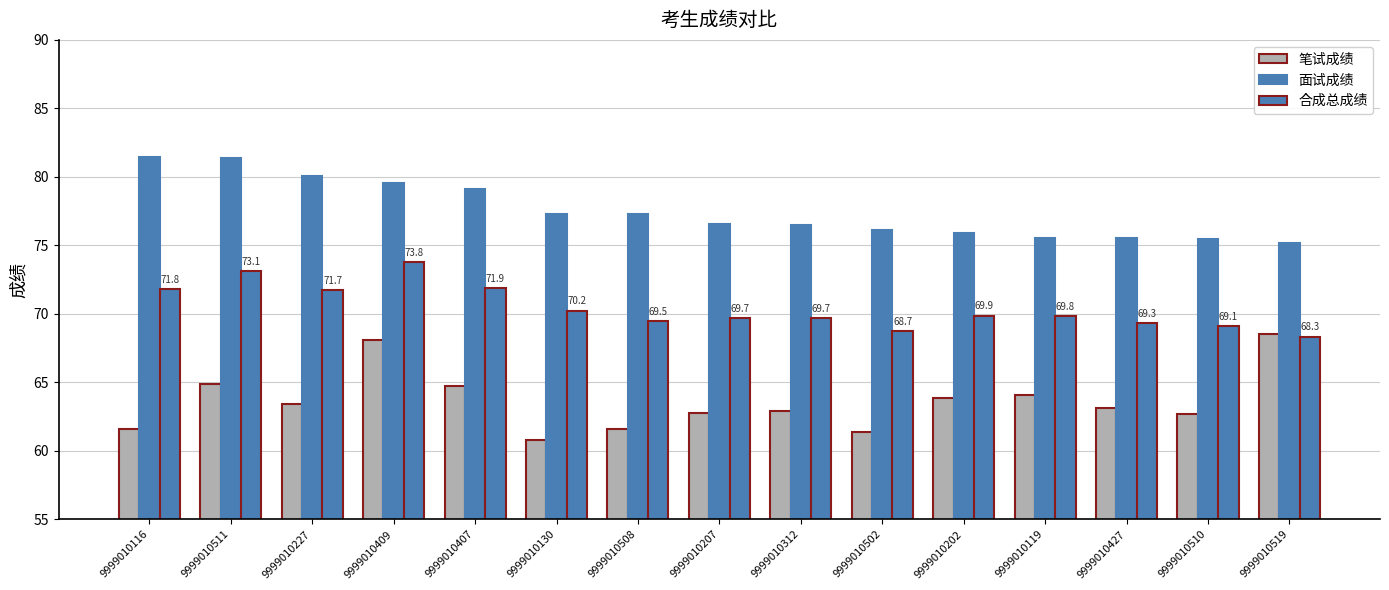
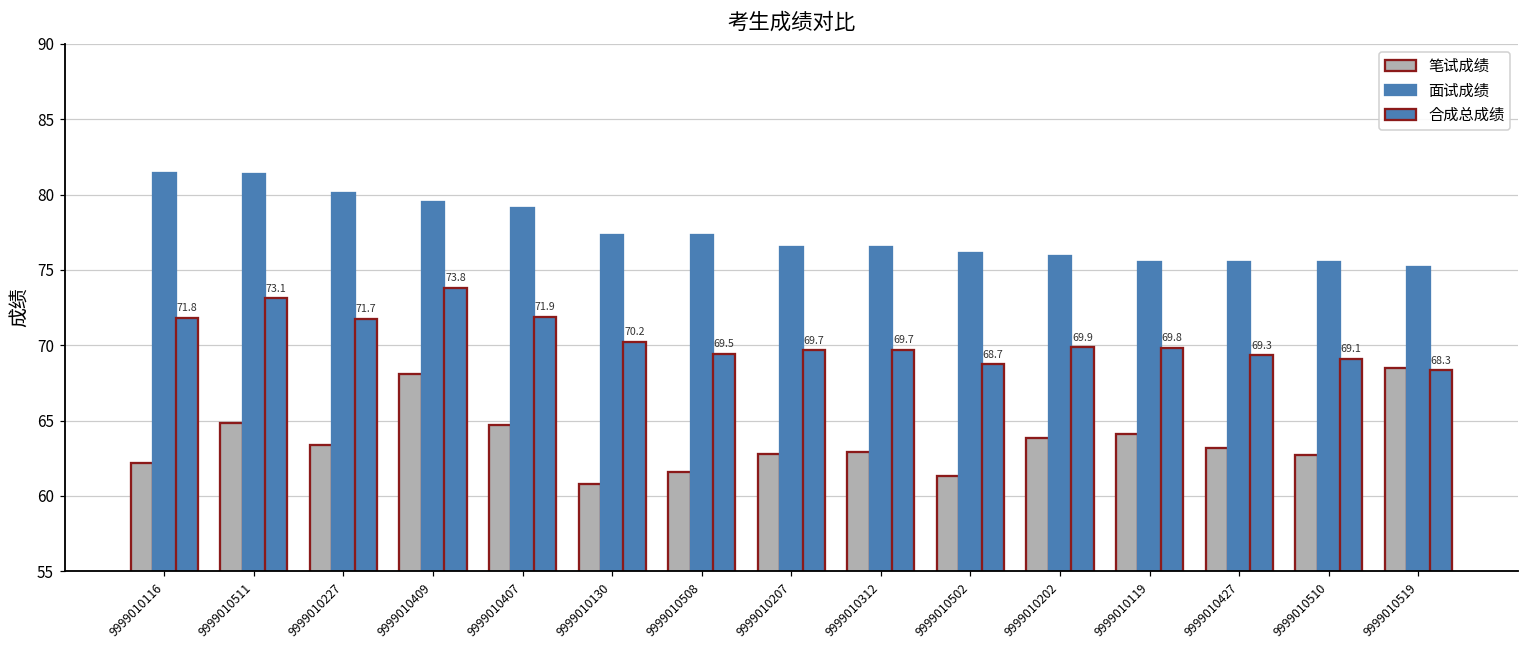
  {
    "笔试成绩": {
-     "9999010116": 61.6,
+     "9999010116": 62.2,
      "9999010511": 64.9,
      "9999010227": 63.4,
      "9999010409": 68.1,
      "9999010407": 64.7,
      "9999010130": 60.8,
      "9999010508": 61.6,
      "9999010207": 62.8,
      "9999010312": 62.9,
      "9999010502": 61.4,
      "9999010202": 63.9,
      "9999010119": 64.1,
      "9999010427": 63.2,
      "9999010510": 62.7,
      "9999010519": 68.5
    }
  }
